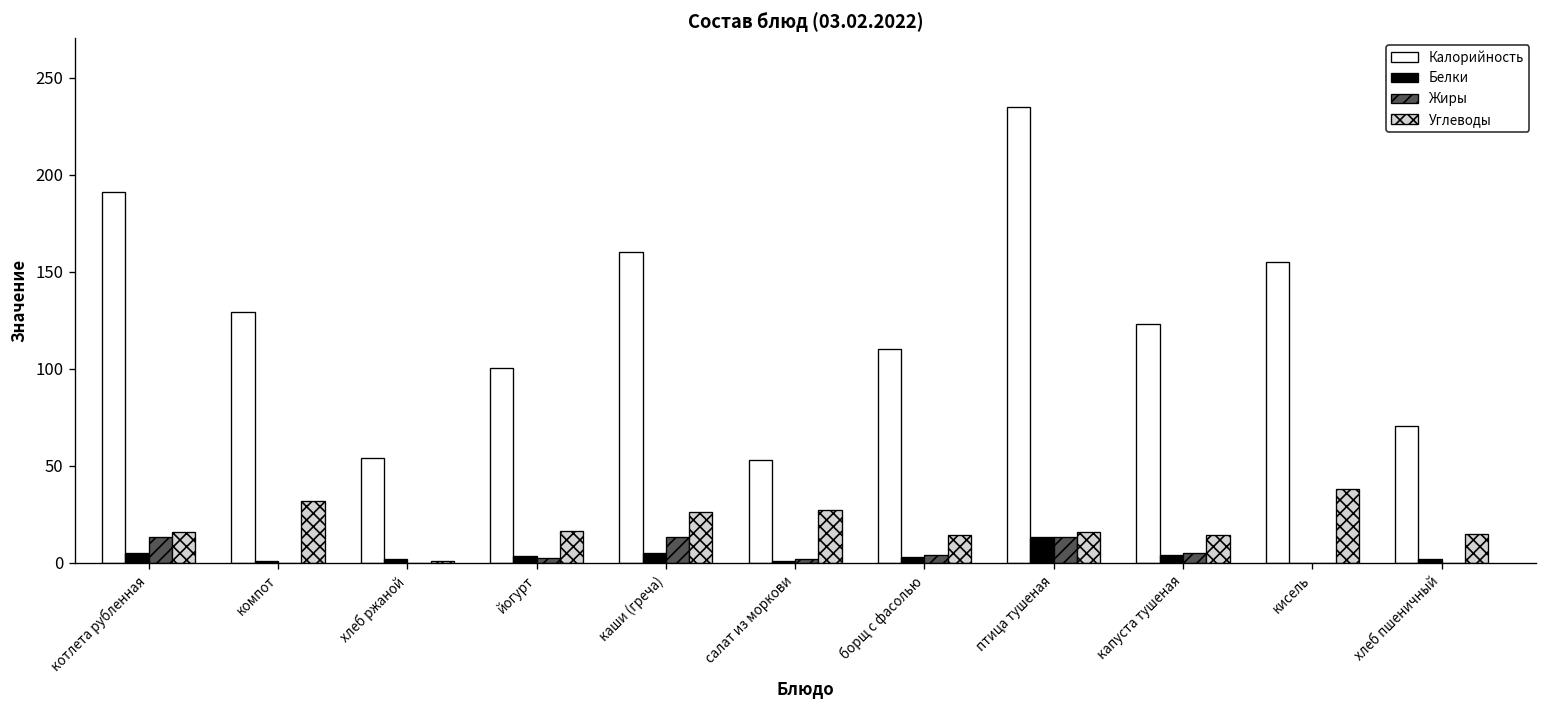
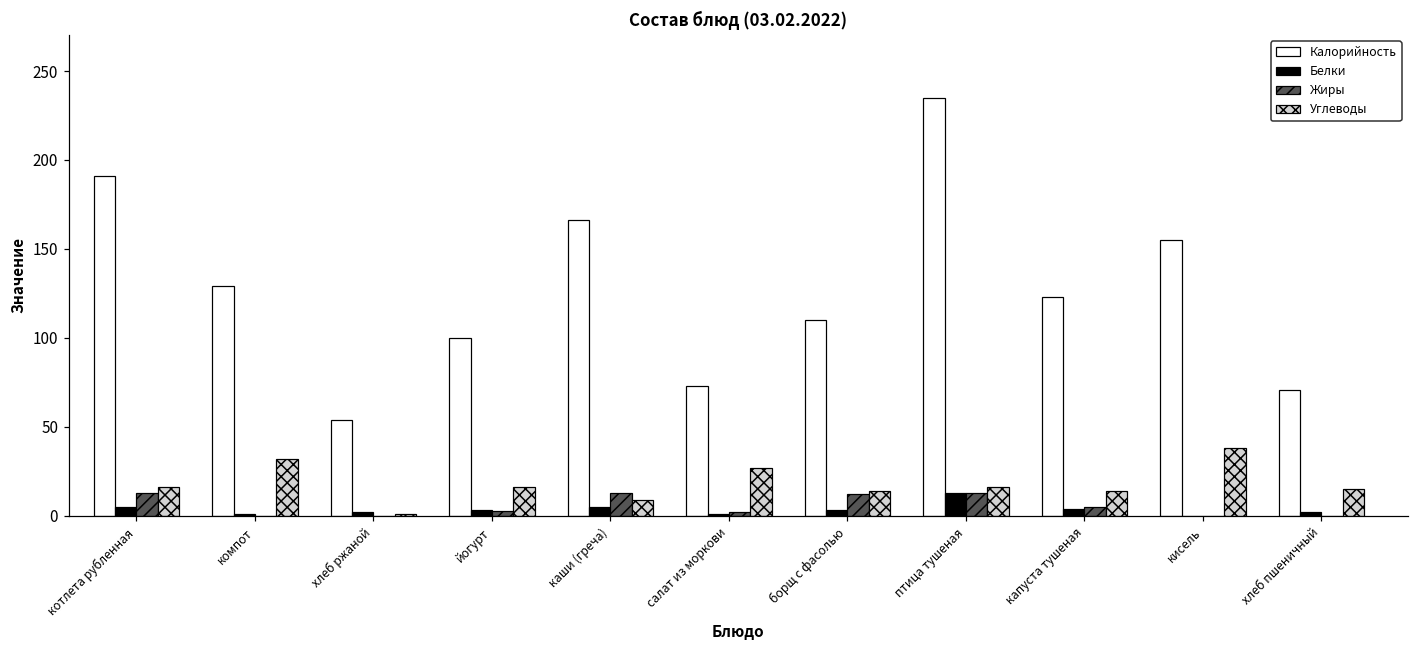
  {
    "Калорийность": {
      "котлета рубленная": 191,
      "компот": 129,
      "хлеб ржаной": 54,
      "йогурт": 100,
-     "каши (греча)": 160,
-     "салат из моркови": 53,
+     "каши (греча)": 166,
+     "салат из моркови": 73,
      "борщ с фасолью": 110,
      "птица тушеная": 235,
      "капуста тушеная": 123,
      "кисель": 155,
      "хлеб пшеничный": 71
    },
    "Белки": {
      "котлета рубленная": 5,
      "хлеб ржаной": 2,
      "йогурт": 3,
      "каши (греча)": 5,
      "борщ с фасолью": 3,
      "птица тушеная": 13,
      "капуста тушеная": 4,
      "кисель": 0,
      "хлеб пшеничный": 2
    },
    "Жиры": {
      "котлета рубленная": 13,
      "компот": 0,
      "хлеб ржаной": 0,
      "йогурт": 2,
      "каши (греча)": 13,
      "салат из моркови": 2,
-     "борщ с фасолью": 4,
+     "борщ с фасолью": 12,
      "птица тушеная": 13,
      "капуста тушеная": 5,
      "кисель": 0,
      "хлеб пшеничный": 0
    },
    "Углеводы": {
      "котлета рубленная": 16,
      "компот": 32,
      "йогурт": 16,
-     "каши (греча)": 26,
+     "каши (греча)": 9,
      "салат из моркови": 27,
      "борщ с фасолью": 14,
      "птица тушеная": 16,
      "капуста тушеная": 14,
      "кисель": 38,
      "хлеб пшеничный": 15
    }
  }
